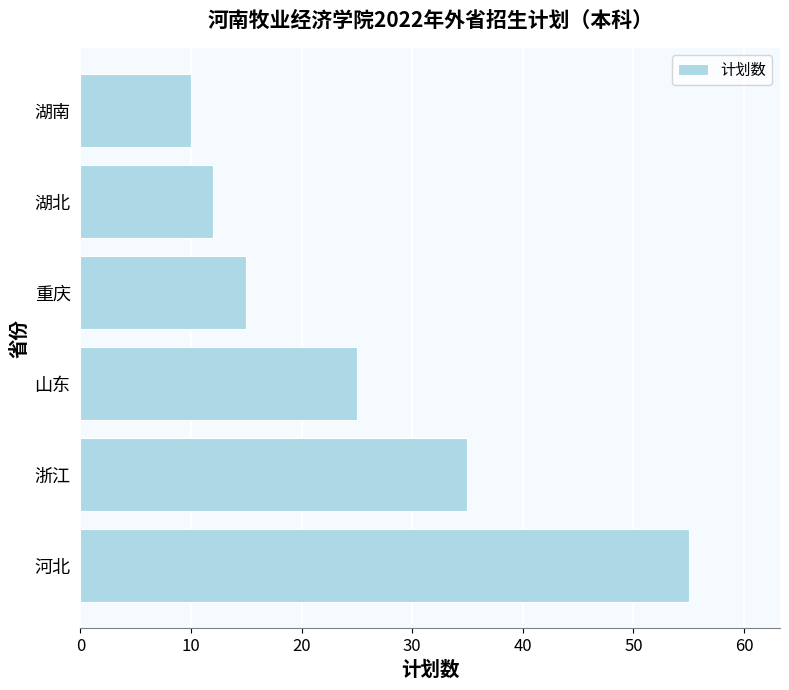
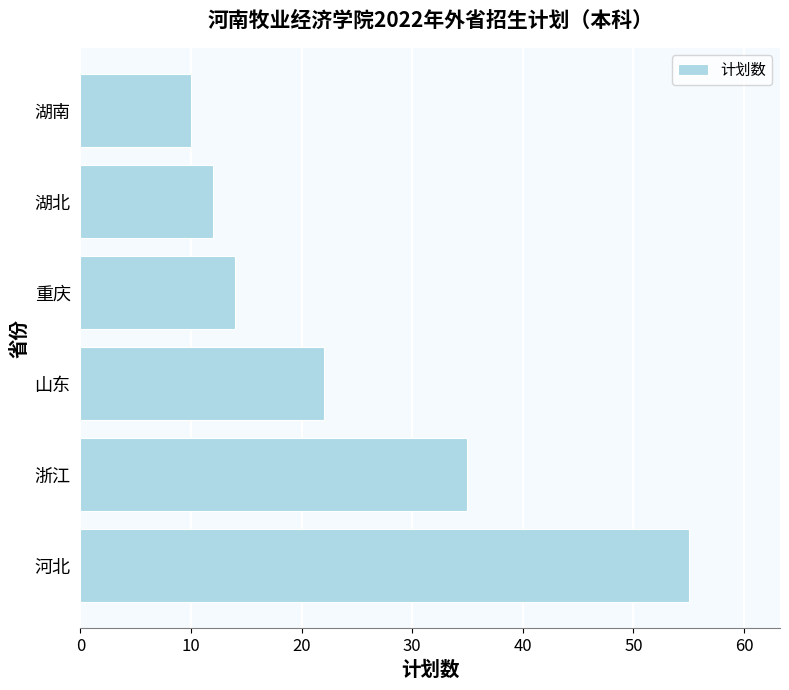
  {
    "湖南": 10,
    "湖北": 12,
-   "重庆": 15,
-   "山东": 25,
+   "重庆": 14,
+   "山东": 22,
    "浙江": 35,
    "河北": 55
  }
